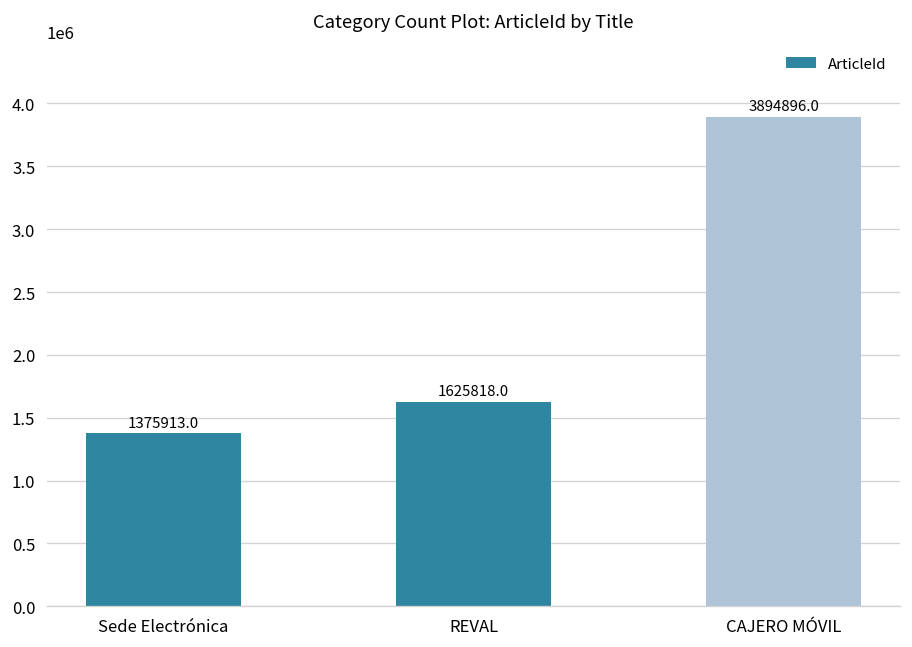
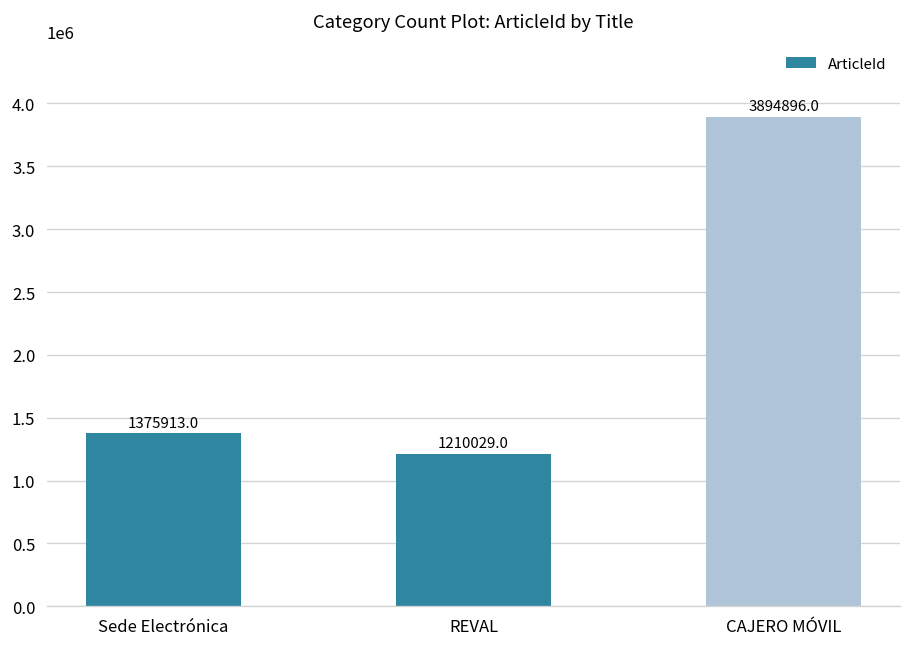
  {
    "Sede Electrónica": 1375913.0,
-   "REVAL": 1625818.0,
+   "REVAL": 1210029.0,
    "CAJERO MÓVIL": 3894896.0
  }
